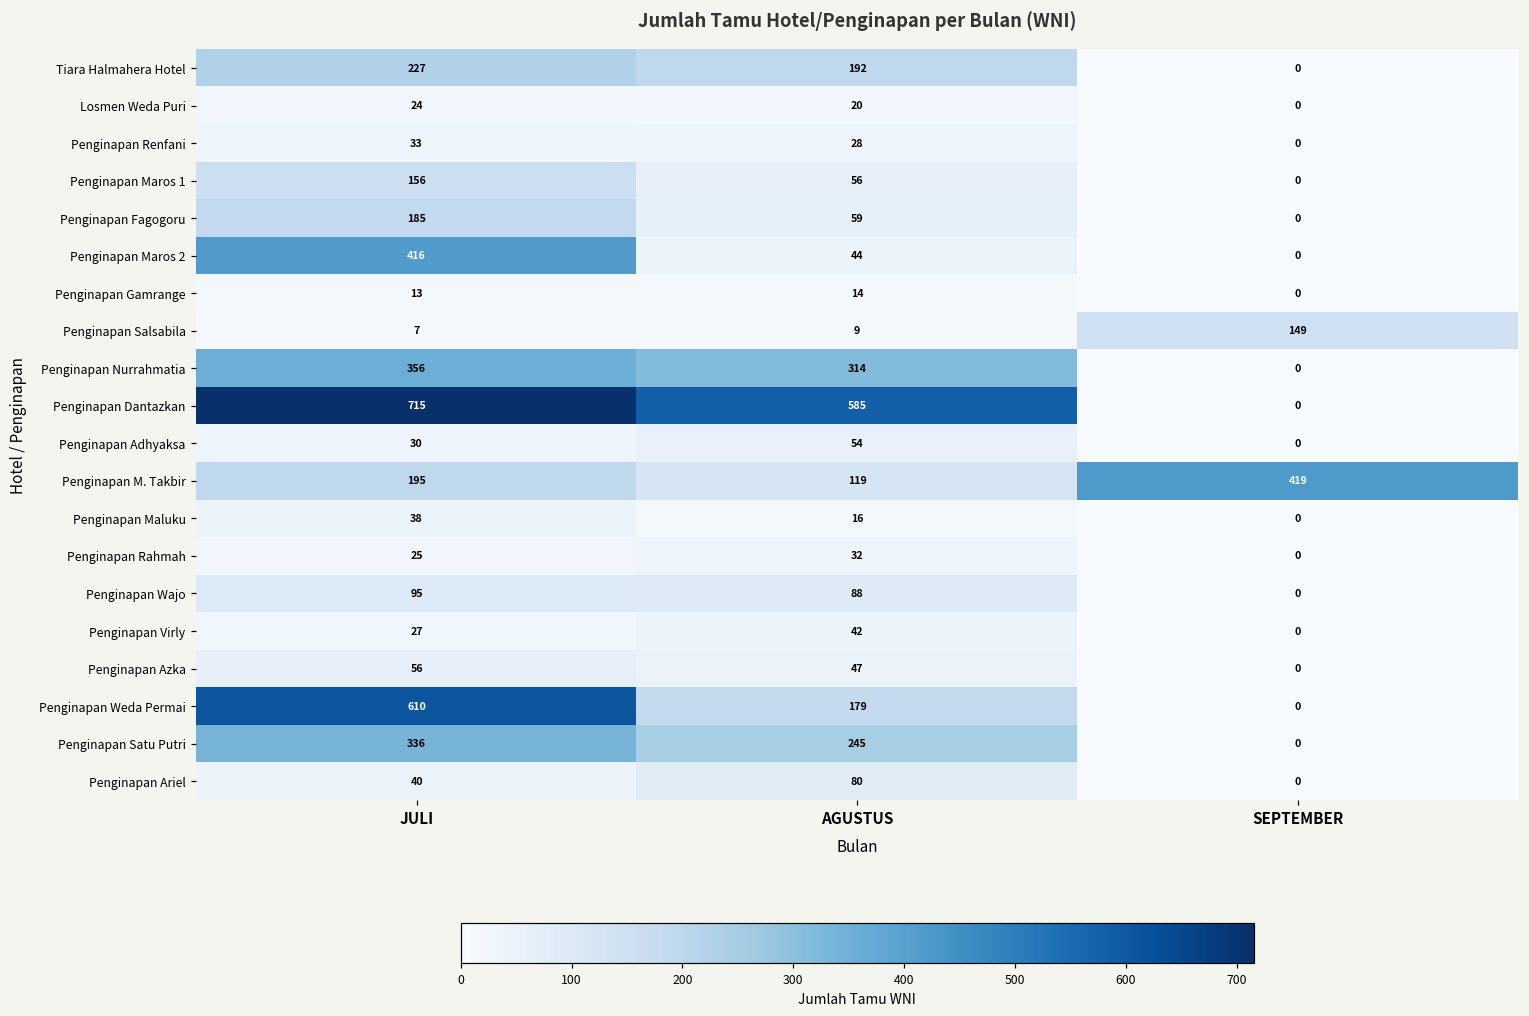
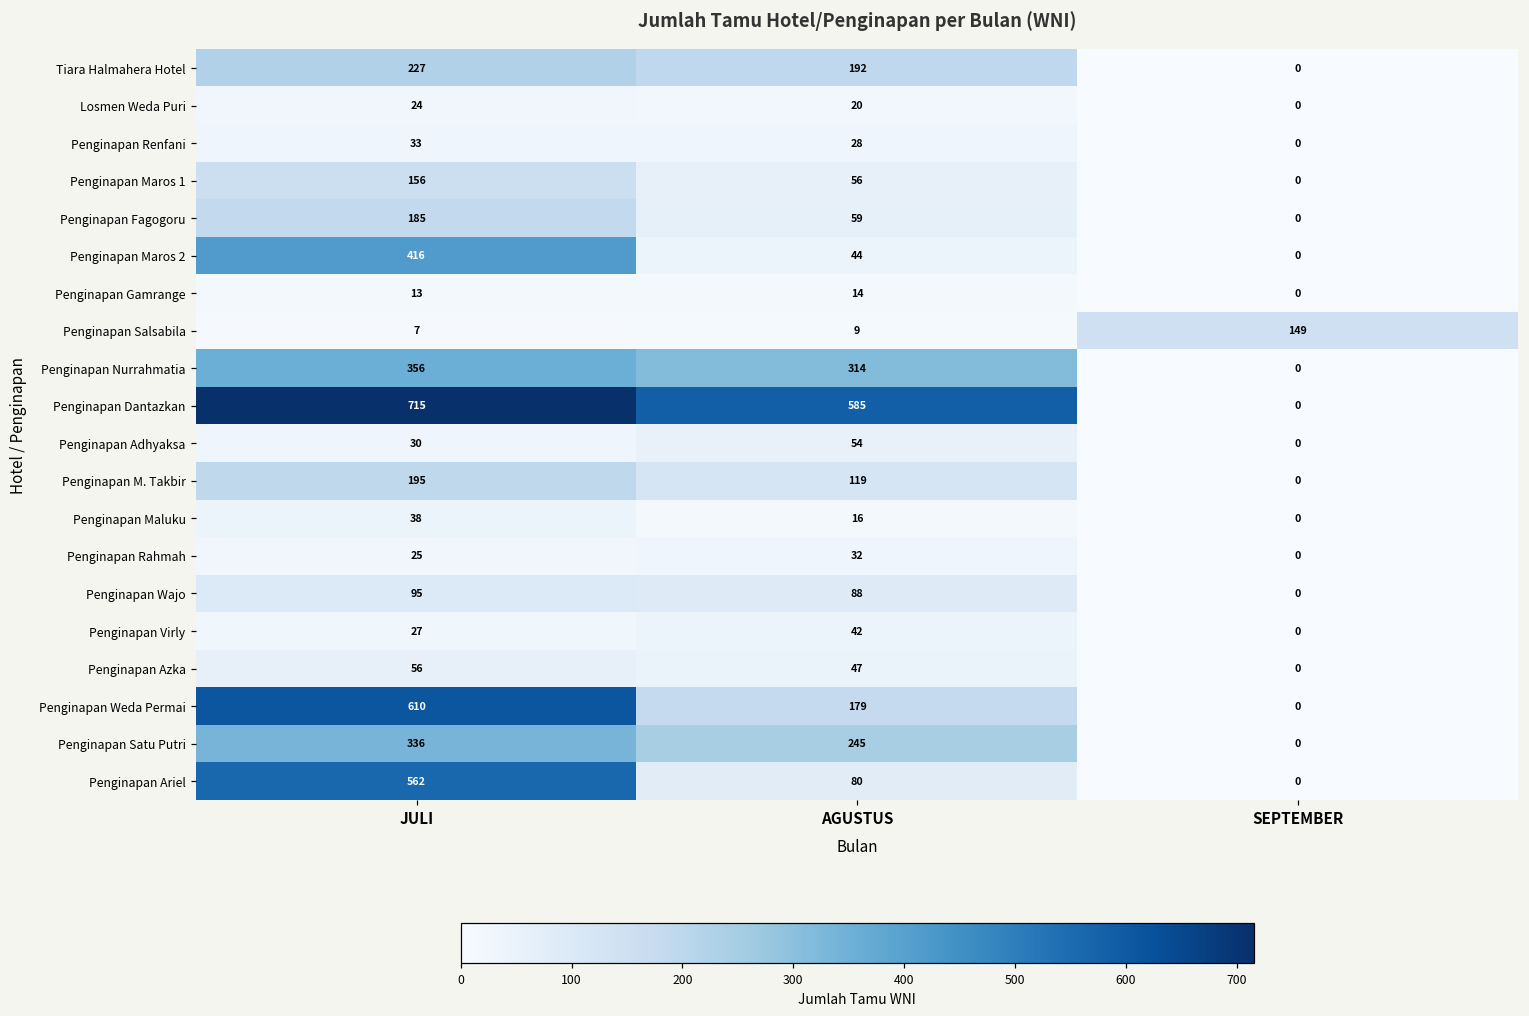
  {
    "Tiara Halmahera Hotel": {
      "JULI": 227,
      "AGUSTUS": 192,
      "SEPTEMBER": 0
    },
    "Losmen Weda Puri": {
      "JULI": 24,
      "AGUSTUS": 20,
      "SEPTEMBER": 0
    },
    "Penginapan Renfani": {
      "JULI": 33,
      "AGUSTUS": 28,
      "SEPTEMBER": 0
    },
    "Penginapan Maros 1": {
      "JULI": 156,
      "AGUSTUS": 56,
      "SEPTEMBER": 0
    },
    "Penginapan Fagogoru": {
      "JULI": 185,
      "AGUSTUS": 59,
      "SEPTEMBER": 0
    },
    "Penginapan Maros 2": {
      "JULI": 416,
      "AGUSTUS": 44,
      "SEPTEMBER": 0
    },
    "Penginapan Gamrange": {
      "JULI": 13,
      "AGUSTUS": 14,
      "SEPTEMBER": 0
    },
    "Penginapan Salsabila": {
      "JULI": 7,
      "AGUSTUS": 9,
      "SEPTEMBER": 149
    },
    "Penginapan Nurrahmatia": {
      "JULI": 356,
      "AGUSTUS": 314,
      "SEPTEMBER": 0
    },
    "Penginapan Dantazkan": {
      "JULI": 715,
      "AGUSTUS": 585,
      "SEPTEMBER": 0
    },
    "Penginapan Adhyaksa": {
      "JULI": 30,
      "AGUSTUS": 54,
      "SEPTEMBER": 0
    },
    "Penginapan M. Takbir": {
      "JULI": 195,
      "AGUSTUS": 119,
-     "SEPTEMBER": 419
+     "SEPTEMBER": 0
    },
    "Penginapan Maluku": {
      "JULI": 38,
      "AGUSTUS": 16,
      "SEPTEMBER": 0
    },
    "Penginapan Rahmah": {
      "JULI": 25,
      "AGUSTUS": 32,
      "SEPTEMBER": 0
    },
    "Penginapan Wajo": {
      "JULI": 95,
      "AGUSTUS": 88,
      "SEPTEMBER": 0
    },
    "Penginapan Virly": {
      "JULI": 27,
      "AGUSTUS": 42,
      "SEPTEMBER": 0
    },
    "Penginapan Azka": {
      "JULI": 56,
      "AGUSTUS": 47,
      "SEPTEMBER": 0
    },
    "Penginapan Weda Permai": {
      "JULI": 610,
      "AGUSTUS": 179,
      "SEPTEMBER": 0
    },
    "Penginapan Satu Putri": {
      "JULI": 336,
      "AGUSTUS": 245,
      "SEPTEMBER": 0
    },
    "Penginapan Ariel": {
-     "JULI": 40,
+     "JULI": 562,
      "AGUSTUS": 80,
      "SEPTEMBER": 0
    }
  }
